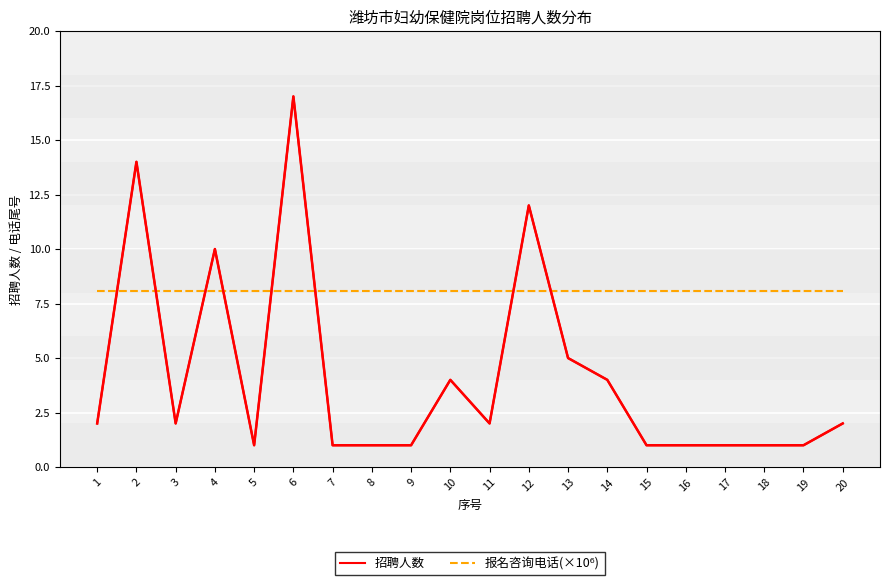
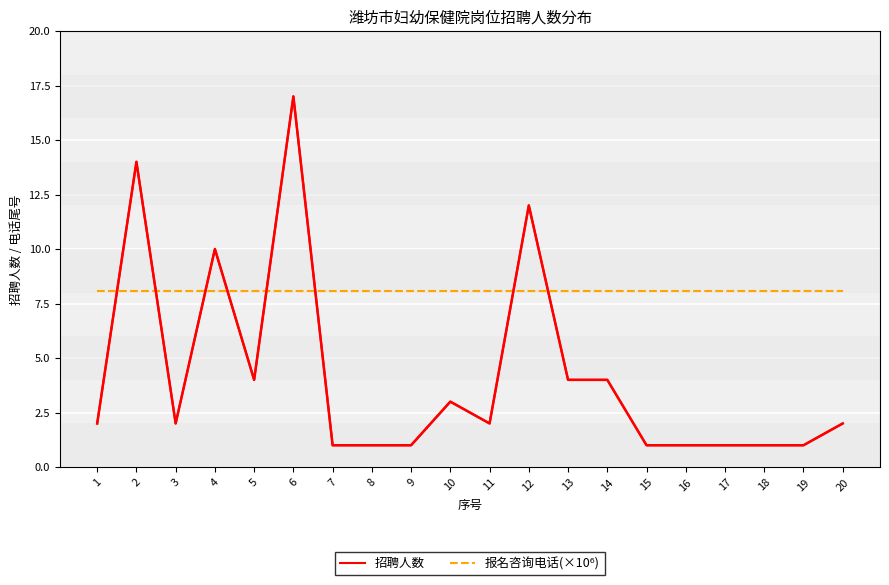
  {
    "招聘人数": {
      "1": 2,
      "2": 14,
      "3": 2,
      "4": 10,
-     "5": 1,
+     "5": 4,
      "6": 17,
      "7": 1,
      "8": 1,
      "9": 1,
-     "10": 4,
+     "10": 3,
      "11": 2,
      "12": 12,
-     "13": 5,
+     "13": 4,
      "14": 4,
      "15": 1,
      "16": 1,
      "17": 1,
      "18": 1,
      "19": 1,
      "20": 2
    },
    "报名咨询电话(×10⁶)": {
      "1": 8,
      "2": 8,
      "3": 8,
      "4": 8,
      "5": 8,
      "6": 8,
      "7": 8,
      "8": 8,
      "9": 8,
      "10": 8,
      "11": 8,
      "12": 8,
      "13": 8,
      "14": 8,
      "15": 8,
      "16": 8,
      "17": 8,
      "18": 8,
      "19": 8,
      "20": 8
    }
  }
